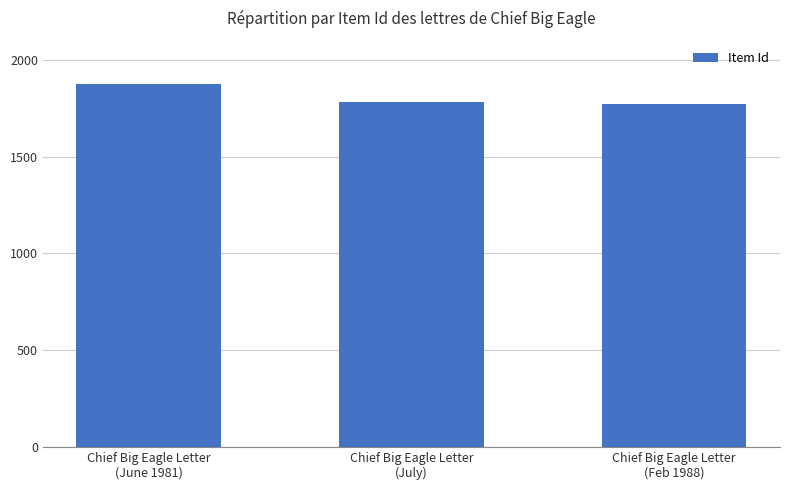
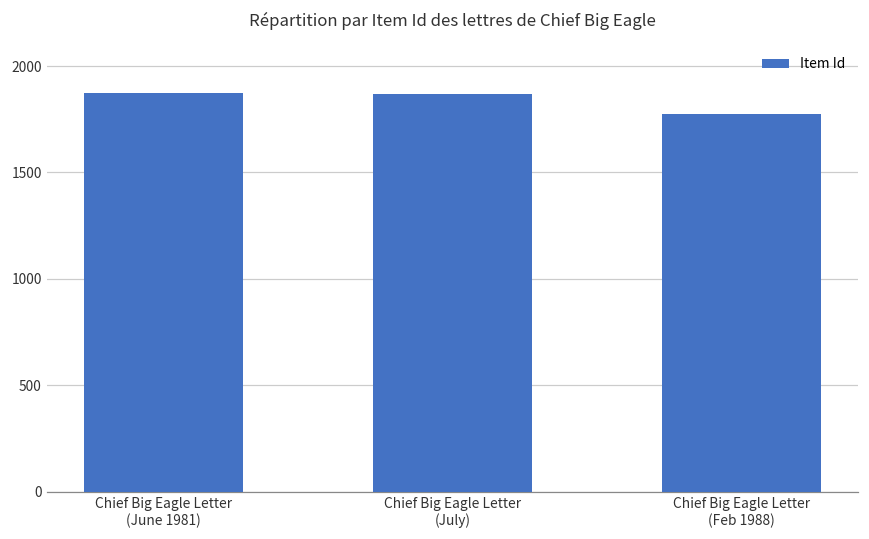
  {
    "Chief Big Eagle Letter (June 1981)": 1880,
-   "Chief Big Eagle Letter (July)": 1780,
+   "Chief Big Eagle Letter (July)": 1870,
    "Chief Big Eagle Letter (Feb 1988)": 1780
  }
